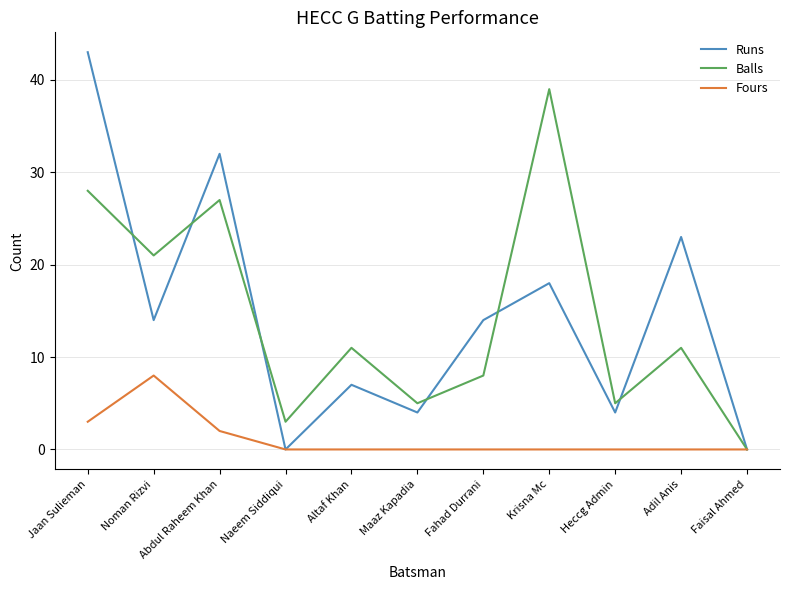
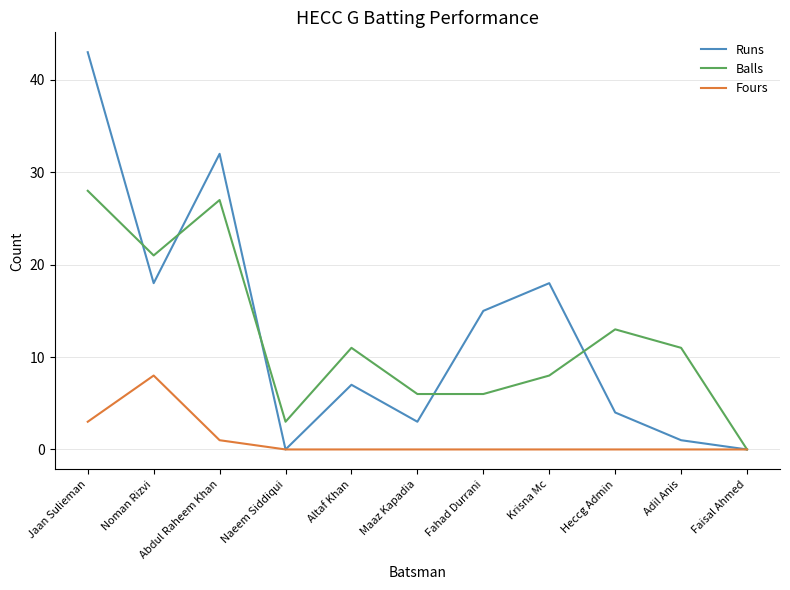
  {
    "Runs": {
      "Jaan Sulieman": 43,
-     "Noman Rizvi": 14,
+     "Noman Rizvi": 18,
      "Abdul Raheem Khan": 32,
      "Altaf Khan": 7,
-     "Maaz Kapadia": 4,
-     "Fahad Durrani": 14,
+     "Maaz Kapadia": 3,
+     "Fahad Durrani": 15,
      "Krisna Mc": 18,
      "Heccg Admin": 4,
-     "Adil Anis": 23
+     "Adil Anis": 1
    },
    "Balls": {
      "Jaan Sulieman": 28,
      "Noman Rizvi": 21,
      "Abdul Raheem Khan": 27,
      "Naeem Siddiqui": 3,
      "Altaf Khan": 11,
-     "Maaz Kapadia": 5,
-     "Fahad Durrani": 8,
-     "Krisna Mc": 39,
-     "Heccg Admin": 5,
+     "Maaz Kapadia": 6,
+     "Fahad Durrani": 6,
+     "Krisna Mc": 8,
+     "Heccg Admin": 13,
      "Adil Anis": 11
    },
    "Fours": {
      "Jaan Sulieman": 3,
      "Noman Rizvi": 8,
-     "Abdul Raheem Khan": 2,
+     "Abdul Raheem Khan": 1,
      "Altaf Khan": 0,
      "Maaz Kapadia": 0,
      "Fahad Durrani": 0,
      "Krisna Mc": 0,
      "Heccg Admin": 0,
      "Adil Anis": 0
    }
  }
